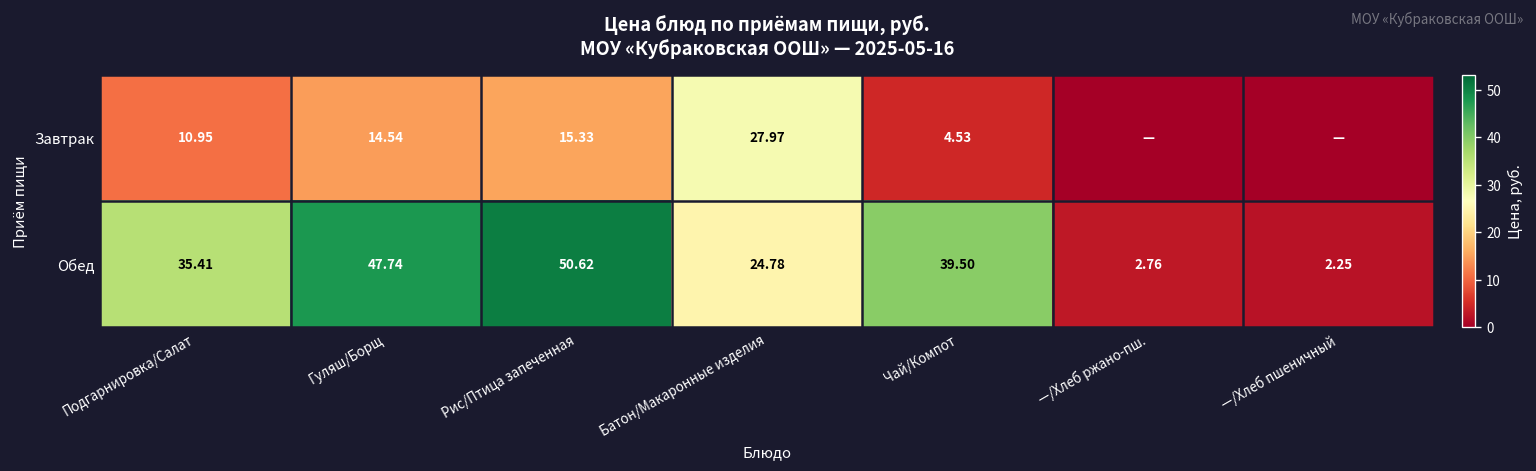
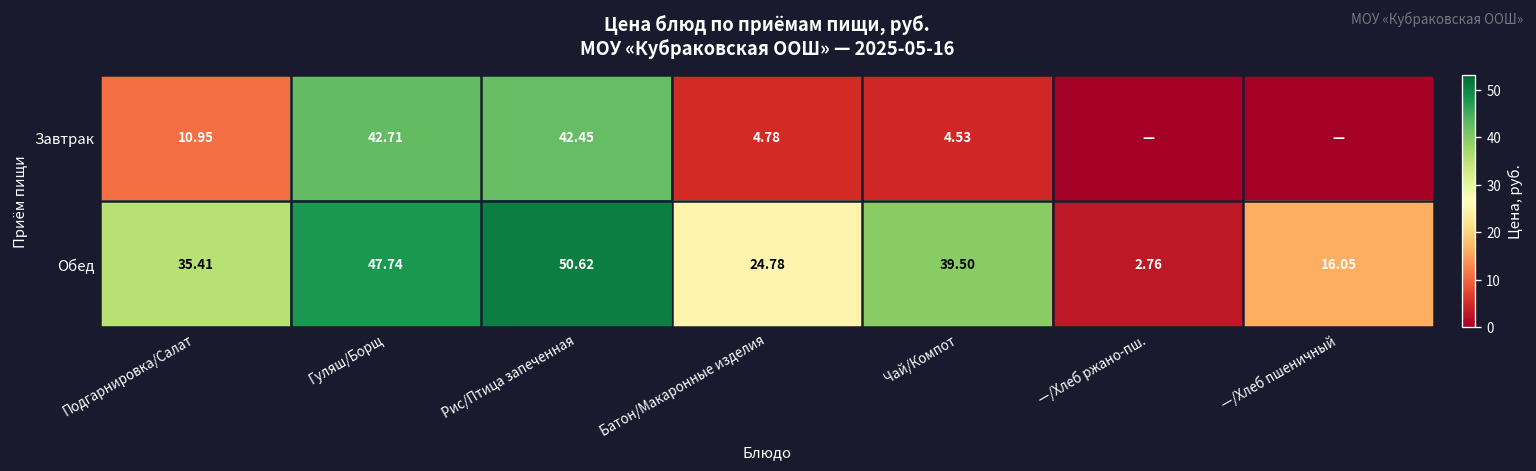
  {
    "Завтрак": {
      "Подгарнировка/Салат": 10.95,
-     "Гуляш/Борщ": 14.54,
-     "Рис/Птица запеченная": 15.33,
-     "Батон/Макаронные изделия": 27.97,
+     "Гуляш/Борщ": 42.71,
+     "Рис/Птица запеченная": 42.45,
+     "Батон/Макаронные изделия": 4.78,
      "Чай/Компот": 4.53
    },
    "Обед": {
      "Подгарнировка/Салат": 35.41,
      "Гуляш/Борщ": 47.74,
      "Рис/Птица запеченная": 50.62,
      "Батон/Макаронные изделия": 24.78,
      "Чай/Компот": 39.50,
      "—/Хлеб ржано-пш.": 2.76,
-     "—/Хлеб пшеничный": 2.25
+     "—/Хлеб пшеничный": 16.05
    }
  }
